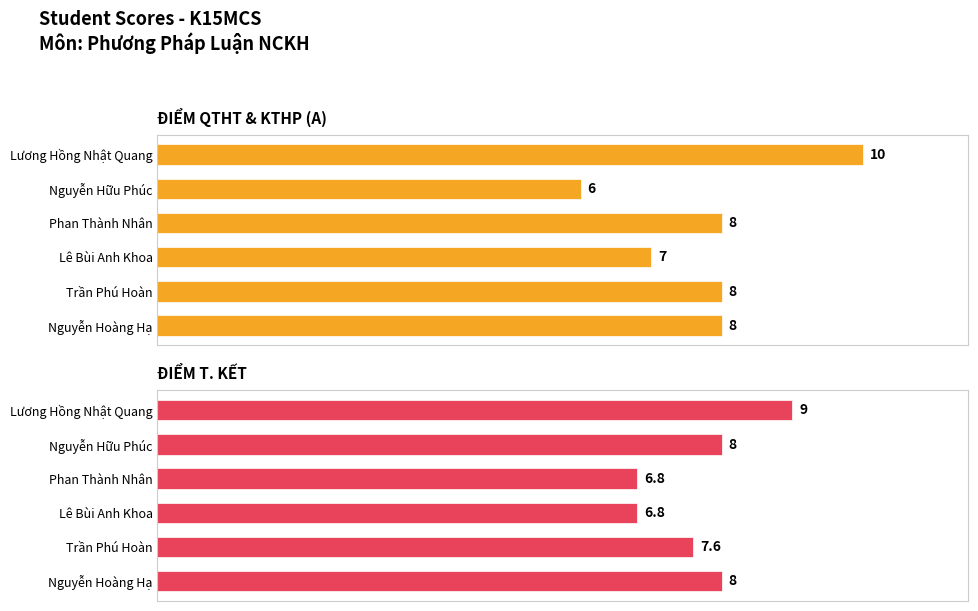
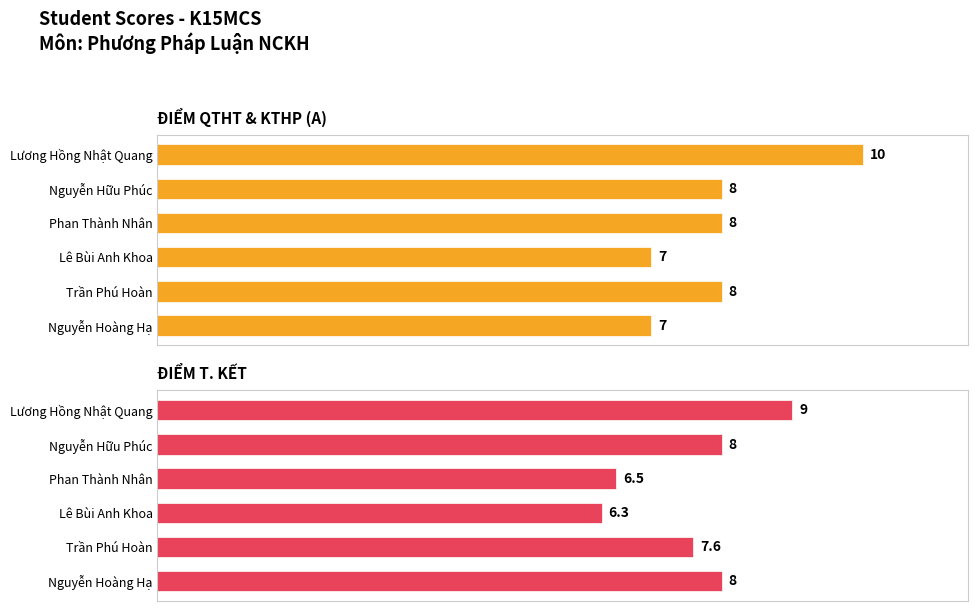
  {
    "ĐIỂM QTHT & KTHP (A)": {
      "Lương Hồng Nhật Quang": 10,
-     "Nguyễn Hữu Phúc": 6,
+     "Nguyễn Hữu Phúc": 8,
      "Phan Thành Nhân": 8,
      "Lê Bùi Anh Khoa": 7,
      "Trần Phú Hoàn": 8,
-     "Nguyễn Hoàng Hạ": 8
+     "Nguyễn Hoàng Hạ": 7
    },
    "ĐIỂM T. KẾT": {
      "Lương Hồng Nhật Quang": 9,
      "Nguyễn Hữu Phúc": 8,
-     "Phan Thành Nhân": 6.8,
-     "Lê Bùi Anh Khoa": 6.8,
+     "Phan Thành Nhân": 6.5,
+     "Lê Bùi Anh Khoa": 6.3,
      "Trần Phú Hoàn": 7.6,
      "Nguyễn Hoàng Hạ": 8
    }
  }
